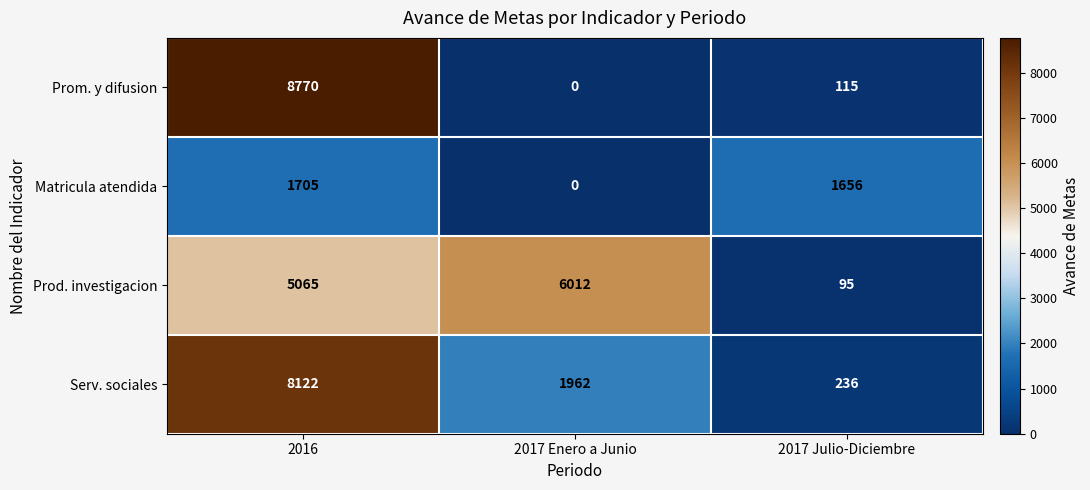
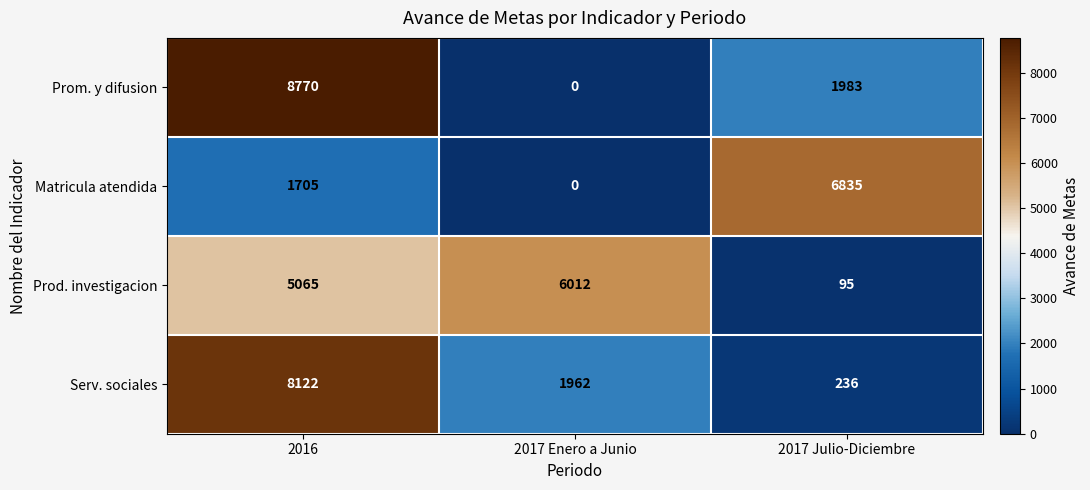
  {
    "Prom. y difusion": {
      "2016": 8770,
      "2017 Enero a Junio": 0,
-     "2017 Julio-Diciembre": 115
+     "2017 Julio-Diciembre": 1983
    },
    "Matricula atendida": {
      "2016": 1705,
      "2017 Enero a Junio": 0,
-     "2017 Julio-Diciembre": 1656
+     "2017 Julio-Diciembre": 6835
    },
    "Prod. investigacion": {
      "2016": 5065,
      "2017 Enero a Junio": 6012,
      "2017 Julio-Diciembre": 95
    },
    "Serv. sociales": {
      "2016": 8122,
      "2017 Enero a Junio": 1962,
      "2017 Julio-Diciembre": 236
    }
  }
